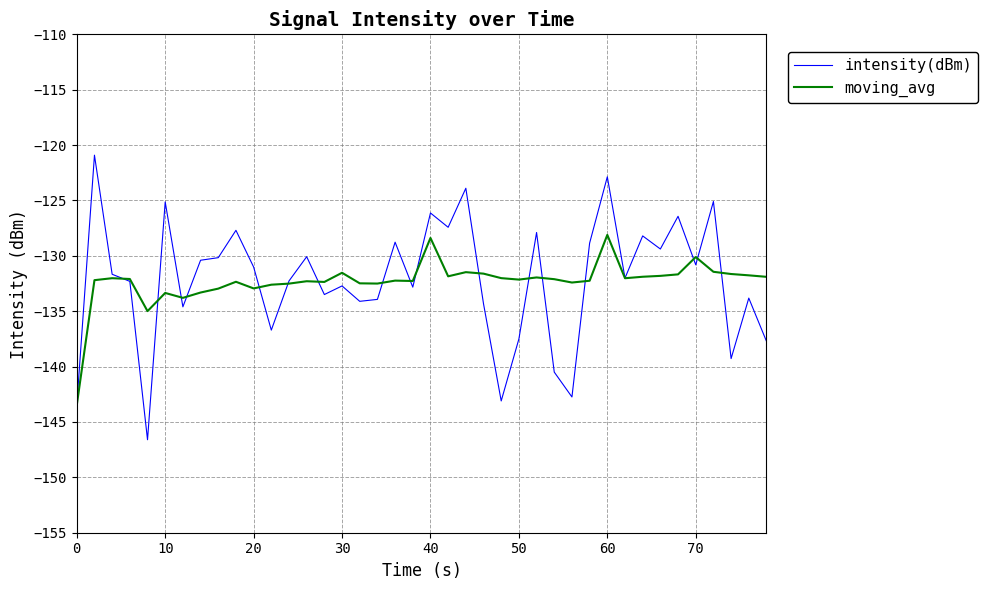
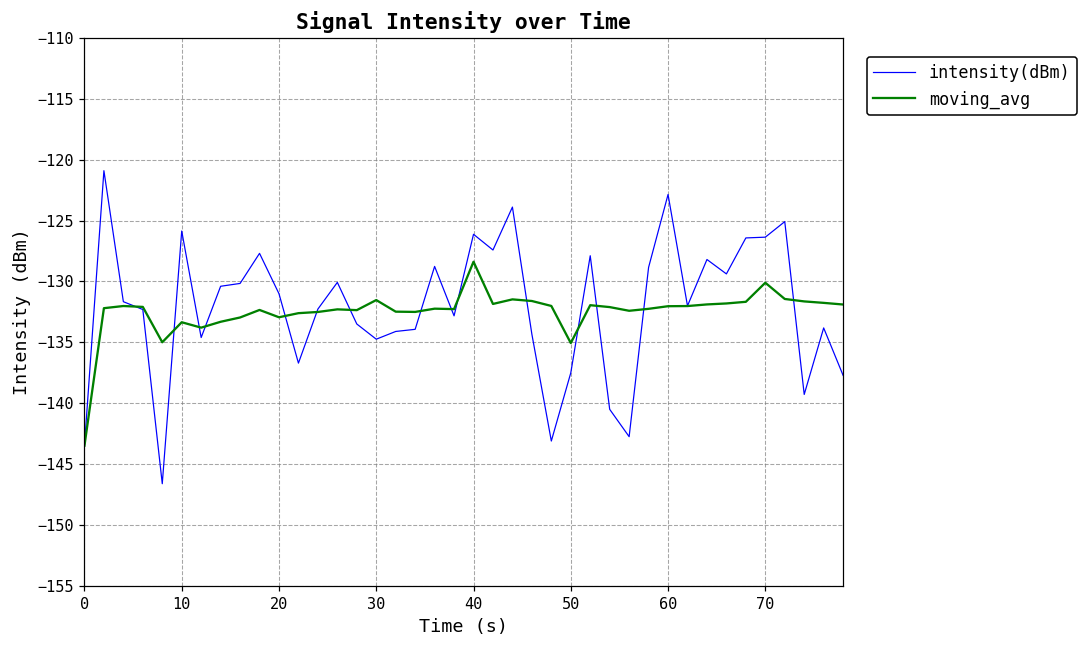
  {
    "intensity(dBm)": {
-     "10": -125.1,
+     "10": -125.9,
      "20": -131.0,
-     "30": -132.7,
+     "30": -134.7,
      "40": -126.1,
      "50": -137.5,
      "60": -122.9,
-     "70": -130.8
+     "70": -126.4
    },
    "moving_avg": {
      "10": -133.4,
      "20": -132.9,
      "30": -131.5,
      "40": -128.4,
-     "50": -132.1,
-     "60": -128.1,
+     "50": -135.1,
+     "60": -132.0,
      "70": -130.1
    }
  }
